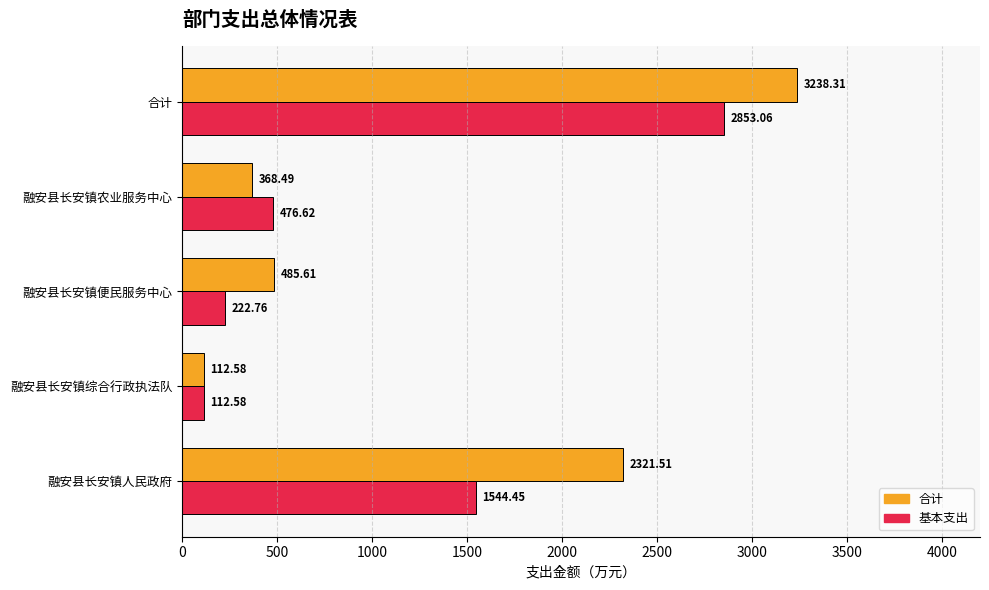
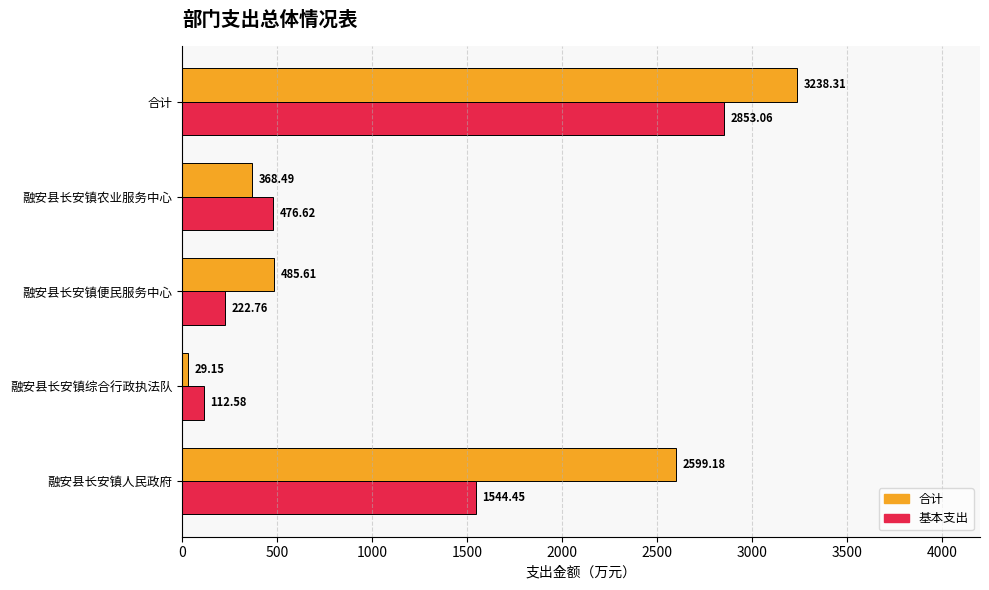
  {
    "合计": {
      "合计": 3238.31,
      "融安县长安镇农业服务中心": 368.49,
      "融安县长安镇便民服务中心": 485.61,
-     "融安县长安镇综合行政执法队": 112.58,
-     "融安县长安镇人民政府": 2321.51
+     "融安县长安镇综合行政执法队": 29.15,
+     "融安县长安镇人民政府": 2599.18
    },
    "基本支出": {
      "合计": 2853.06,
      "融安县长安镇农业服务中心": 476.62,
      "融安县长安镇便民服务中心": 222.76,
      "融安县长安镇综合行政执法队": 112.58,
      "融安县长安镇人民政府": 1544.45
    }
  }
